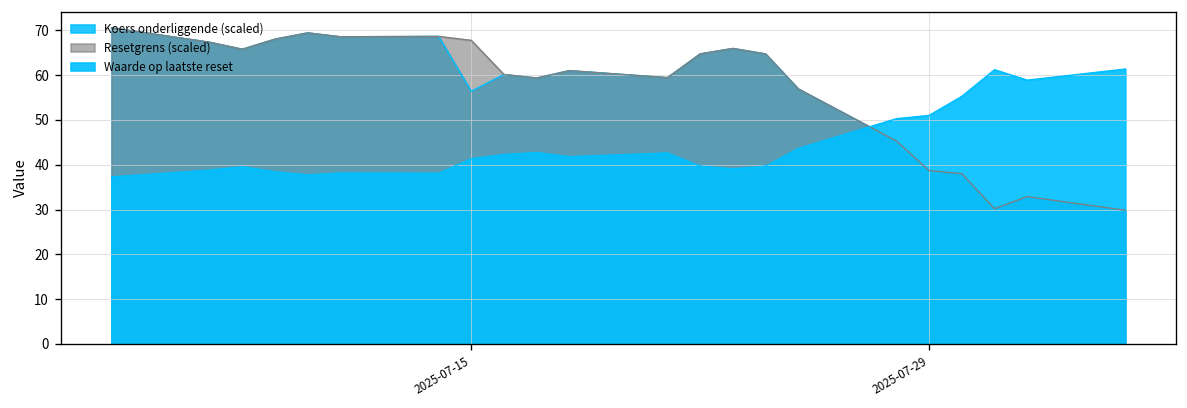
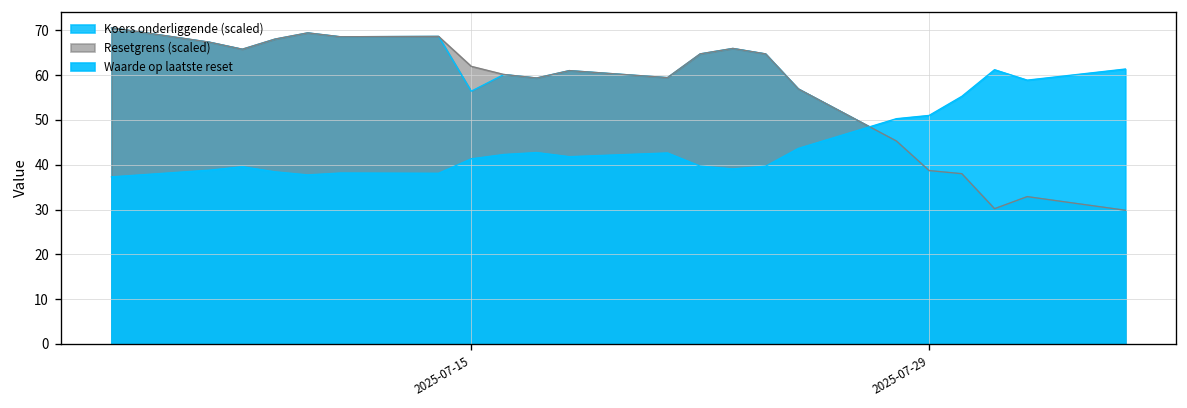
  {
    "Resetgrens (scaled)": {
-     "2025-07-15": 68
+     "2025-07-15": 62
    }
  }
